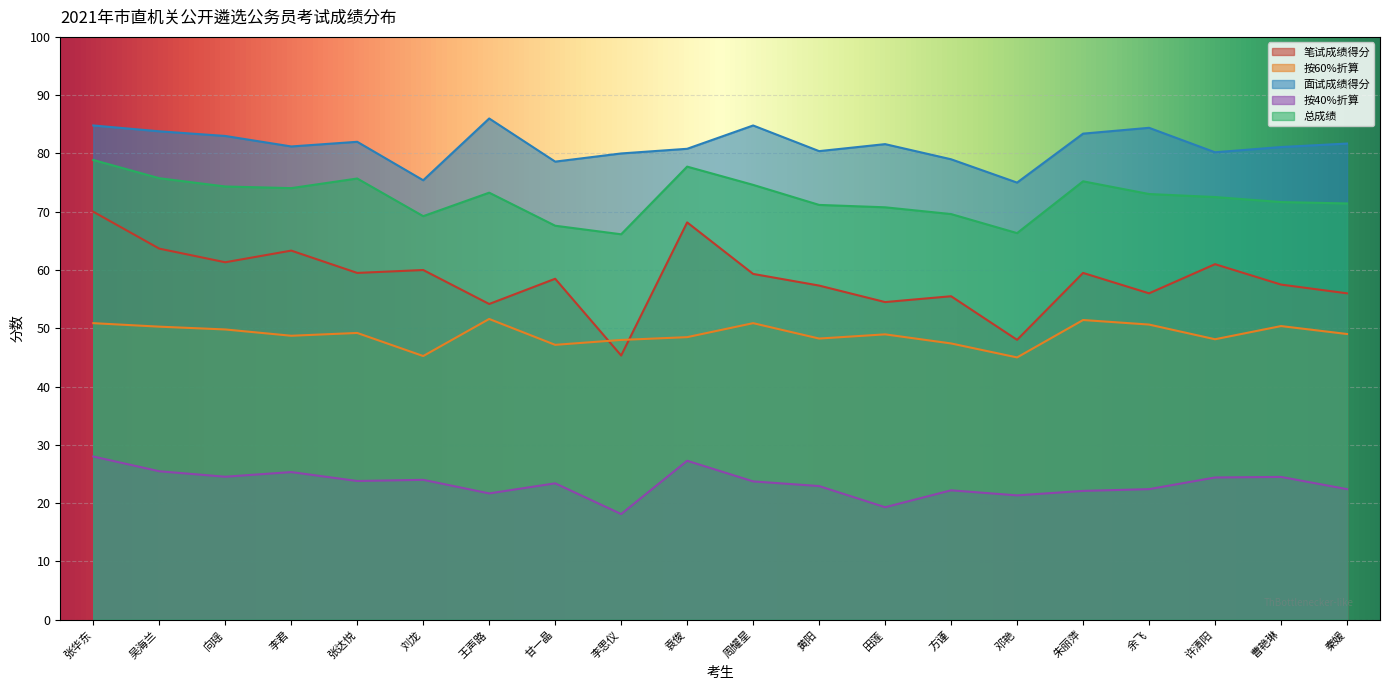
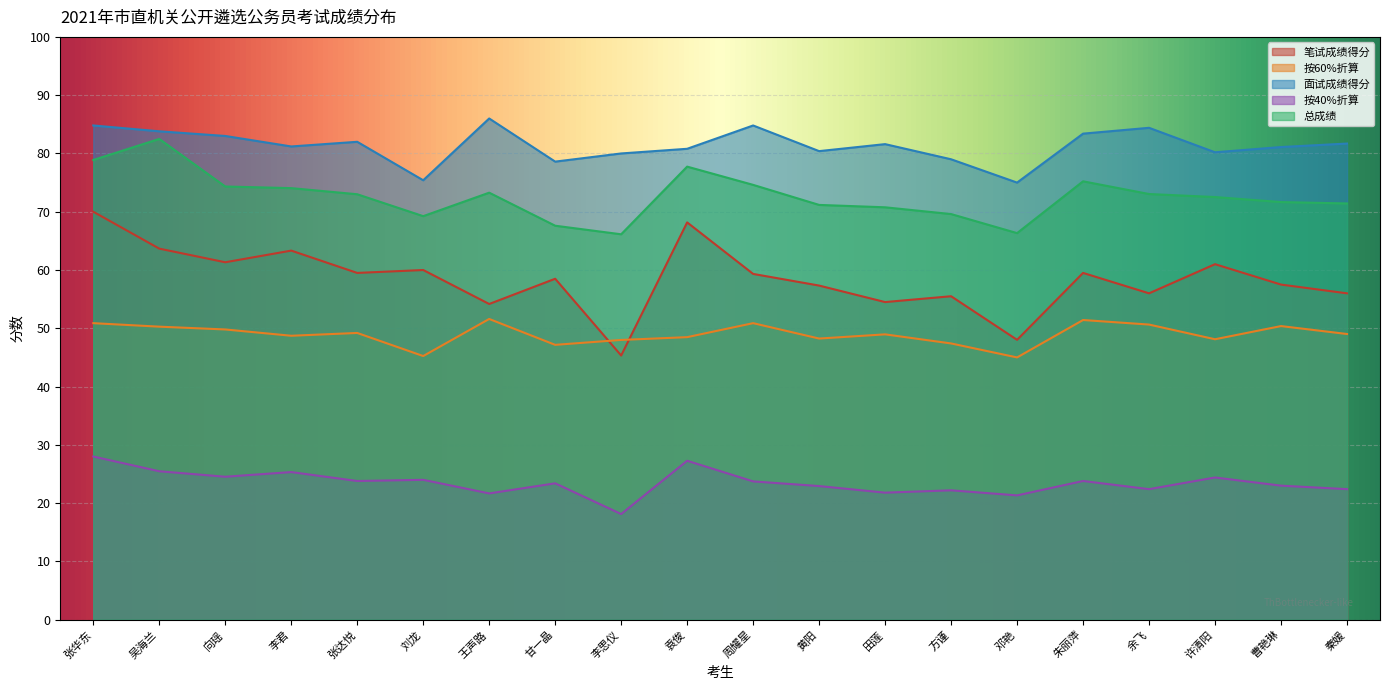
  {
    "笔试成绩得分": {
      "张华东": 70,
      "吴海兰": 64,
      "向瑶": 61,
      "李君": 63,
      "张达悦": 60,
      "刘龙": 60,
      "王声路": 54,
      "甘一晶": 59,
      "李思仪": 45,
      "袁俊": 68,
      "周耀星": 59,
      "黄阳": 57,
      "田莲": 55,
      "方谨": 56,
      "邓艳": 48,
      "朱丽萍": 60,
      "余飞": 56,
      "许清阳": 61,
      "曹艳琳": 58,
      "秦媛": 56
    },
    "按60%折算": {
      "张华东": 51,
      "吴海兰": 50,
      "向瑶": 50,
      "李君": 49,
      "张达悦": 49,
      "刘龙": 45,
      "王声路": 52,
      "甘一晶": 47,
      "李思仪": 48,
      "袁俊": 48,
      "周耀星": 51,
      "黄阳": 48,
      "田莲": 49,
      "方谨": 47,
      "邓艳": 45,
      "朱丽萍": 51,
      "余飞": 51,
      "许清阳": 48,
      "曹艳琳": 50,
      "秦媛": 49
    },
    "面试成绩得分": {
      "张华东": 85,
      "吴海兰": 84,
      "向瑶": 83,
      "李君": 81,
      "张达悦": 82,
      "刘龙": 75,
      "王声路": 86,
      "甘一晶": 79,
      "李思仪": 80,
      "袁俊": 81,
      "周耀星": 85,
      "黄阳": 80,
      "田莲": 82,
      "方谨": 79,
      "邓艳": 75,
      "朱丽萍": 83,
      "余飞": 84,
      "许清阳": 80,
      "曹艳琳": 81,
      "秦媛": 82
    },
    "按40%折算": {
      "张华东": 28,
      "吴海兰": 25,
      "向瑶": 25,
      "李君": 25,
      "张达悦": 24,
      "刘龙": 24,
      "王声路": 22,
      "甘一晶": 23,
      "李思仪": 18,
      "袁俊": 27,
      "周耀星": 24,
      "黄阳": 23,
-     "田莲": 19,
+     "田莲": 22,
      "方谨": 22,
      "邓艳": 21,
-     "朱丽萍": 22,
+     "朱丽萍": 24,
      "余飞": 22,
      "许清阳": 24,
-     "曹艳琳": 25,
+     "曹艳琳": 23,
      "秦媛": 22
    },
    "总成绩": {
      "张华东": 79,
-     "吴海兰": 76,
+     "吴海兰": 82,
      "向瑶": 74,
      "李君": 74,
-     "张达悦": 76,
+     "张达悦": 73,
      "刘龙": 69,
      "王声路": 73,
      "甘一晶": 68,
      "李思仪": 66,
      "袁俊": 78,
      "周耀星": 75,
      "黄阳": 71,
      "田莲": 71,
      "方谨": 70,
      "邓艳": 66,
      "朱丽萍": 75,
      "余飞": 73,
      "许清阳": 73,
      "曹艳琳": 72,
      "秦媛": 71
    }
  }
